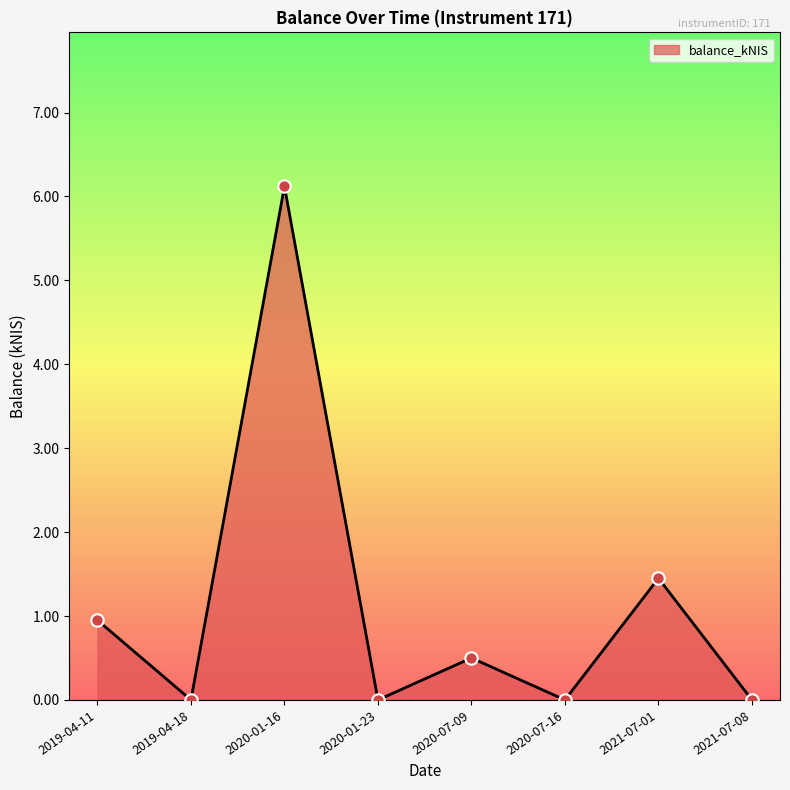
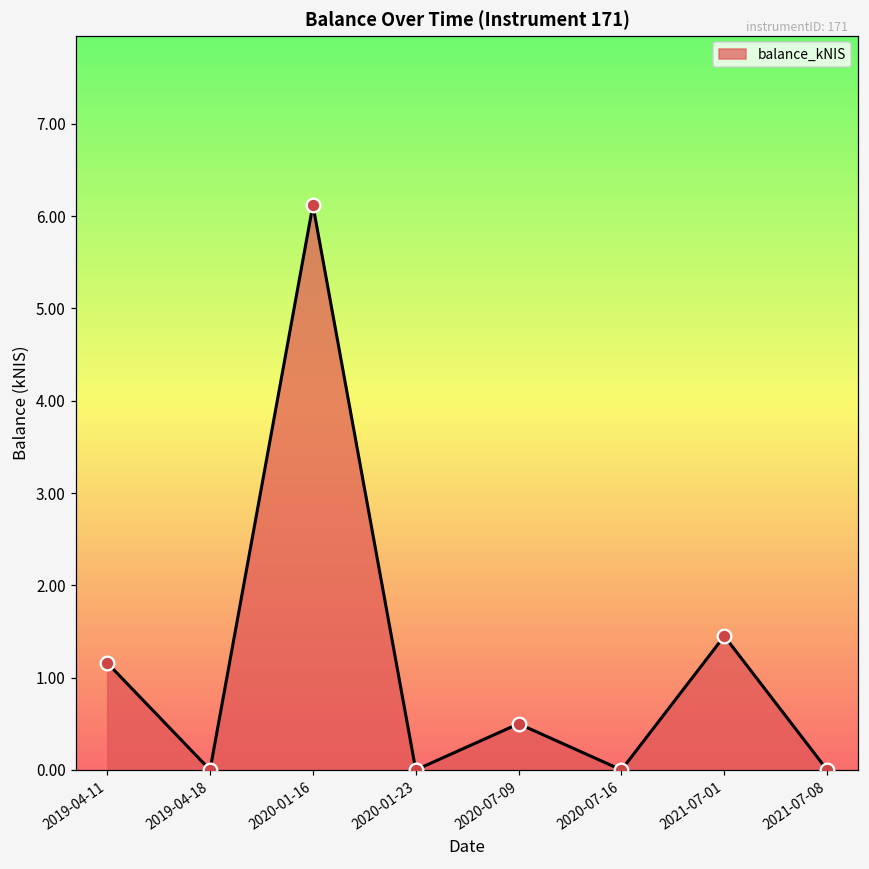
  {
-   "2019-04-11": 1.0,
+   "2019-04-11": 1.2,
    "2019-04-18": 0.0,
    "2020-01-16": 6.1,
    "2020-01-23": 0.0,
    "2020-07-09": 0.5,
    "2020-07-16": 0.0,
    "2021-07-01": 1.5,
    "2021-07-08": 0.0
  }
